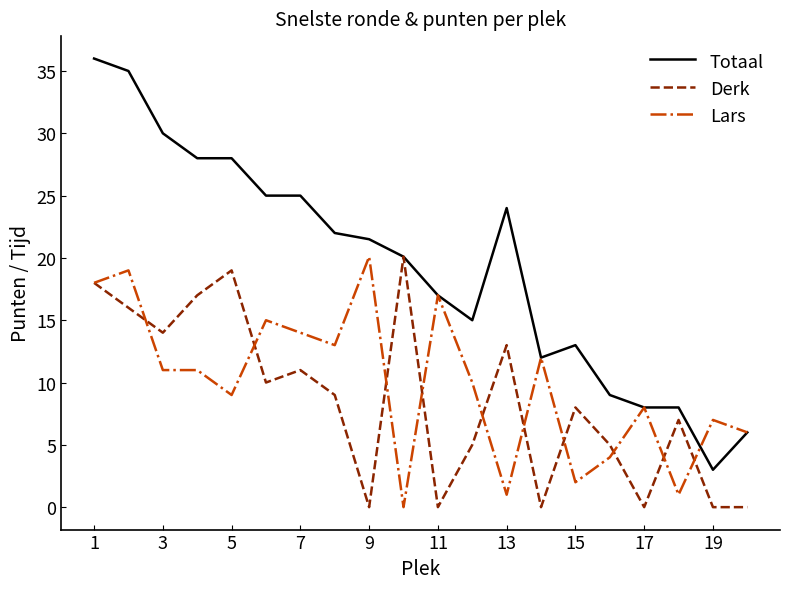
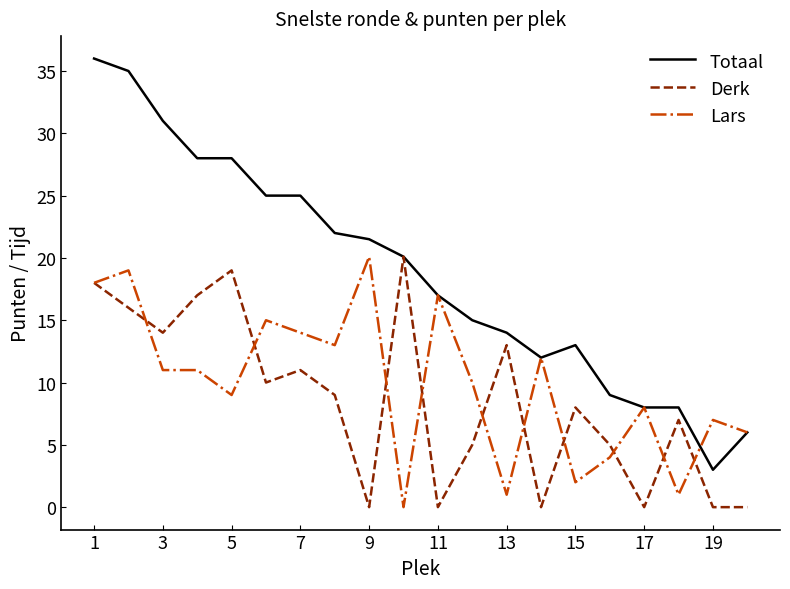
  {
    "Totaal": {
      "1": 36,
-     "3": 30,
+     "3": 31,
      "5": 28,
      "7": 25,
      "9": 21.5,
-     "13": 24,
+     "13": 14,
      "15": 13,
      "19": 3
    },
    "Derk": {
      "3": 14,
      "5": 19,
      "7": 11,
      "9": 0,
      "11": 0,
      "13": 13,
      "15": 8,
      "17": 0,
      "19": 0
    },
    "Lars": {
      "3": 11,
      "5": 9,
      "7": 14,
      "9": 20,
      "13": 1,
      "15": 2,
      "19": 7
    }
  }
